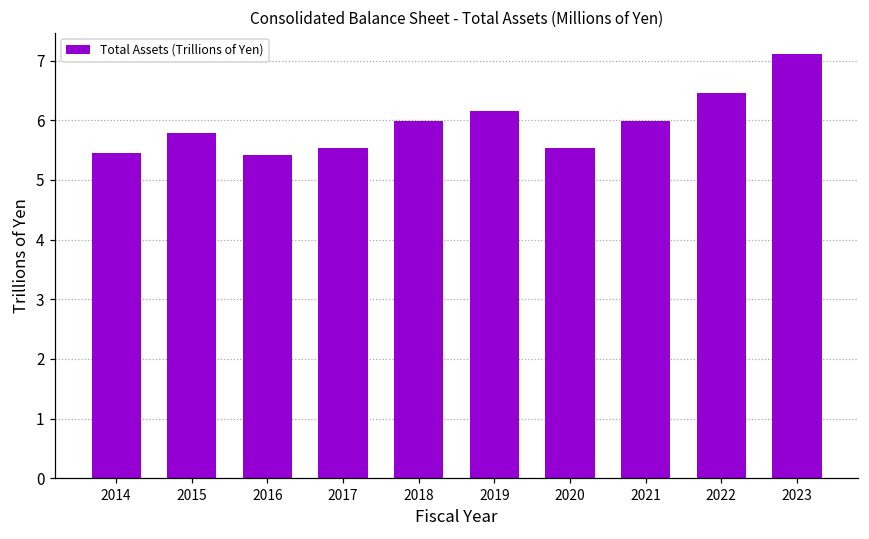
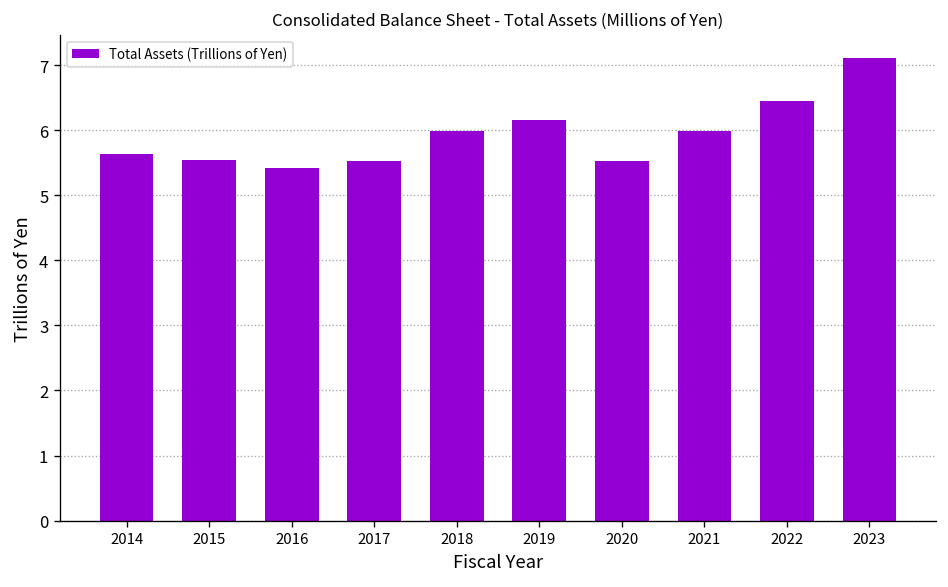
  {
-   "2014": 5.4,
-   "2015": 5.8,
+   "2014": 5.6,
+   "2015": 5.5,
    "2016": 5.4,
    "2017": 5.5,
    "2018": 6.0,
    "2019": 6.2,
    "2020": 5.5,
    "2021": 6.0,
    "2022": 6.5,
    "2023": 7.1
  }
